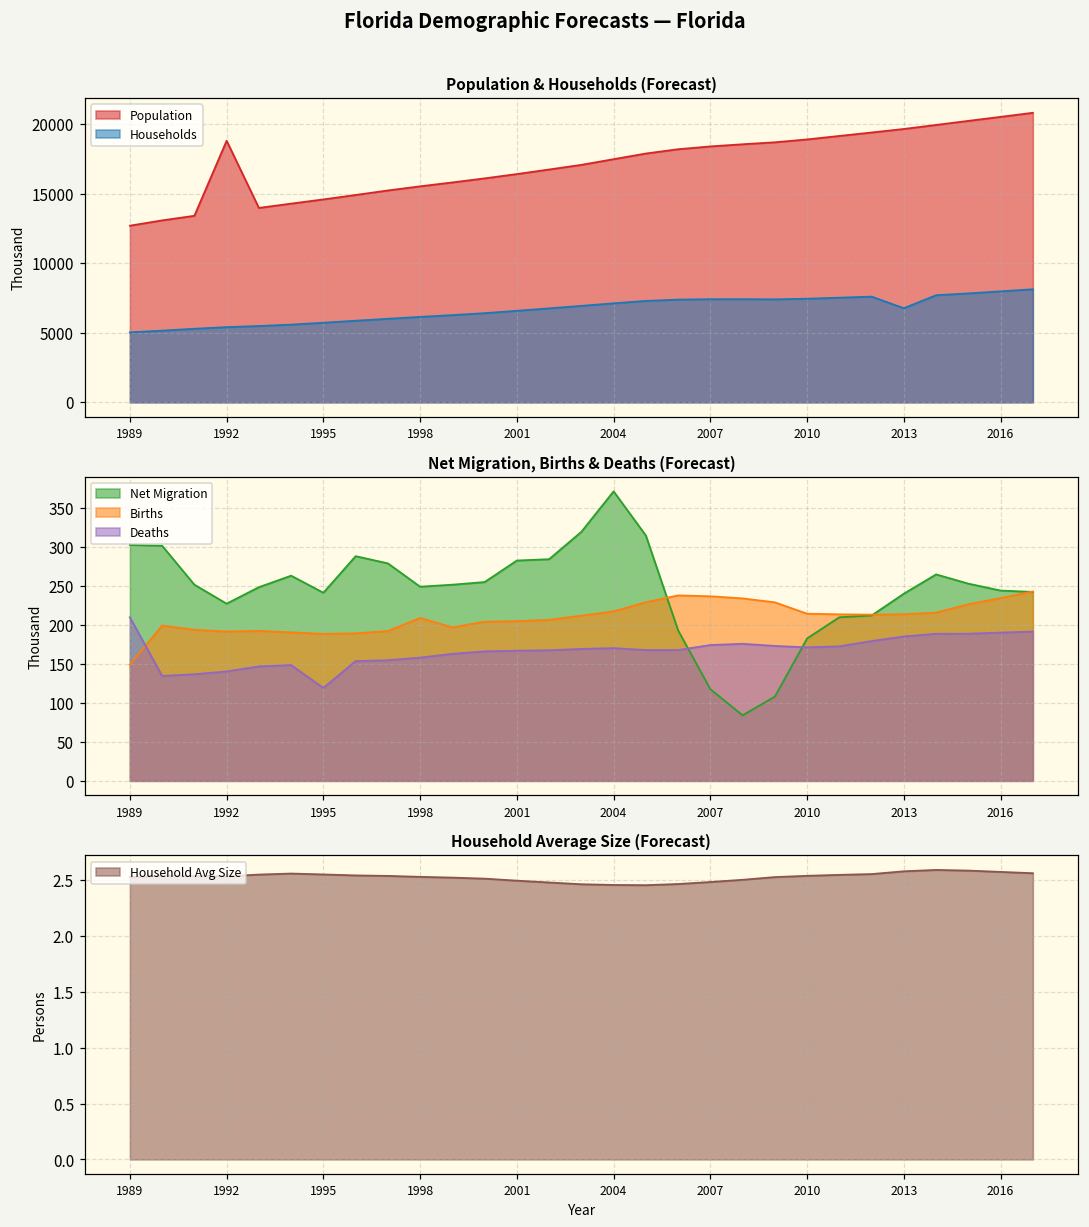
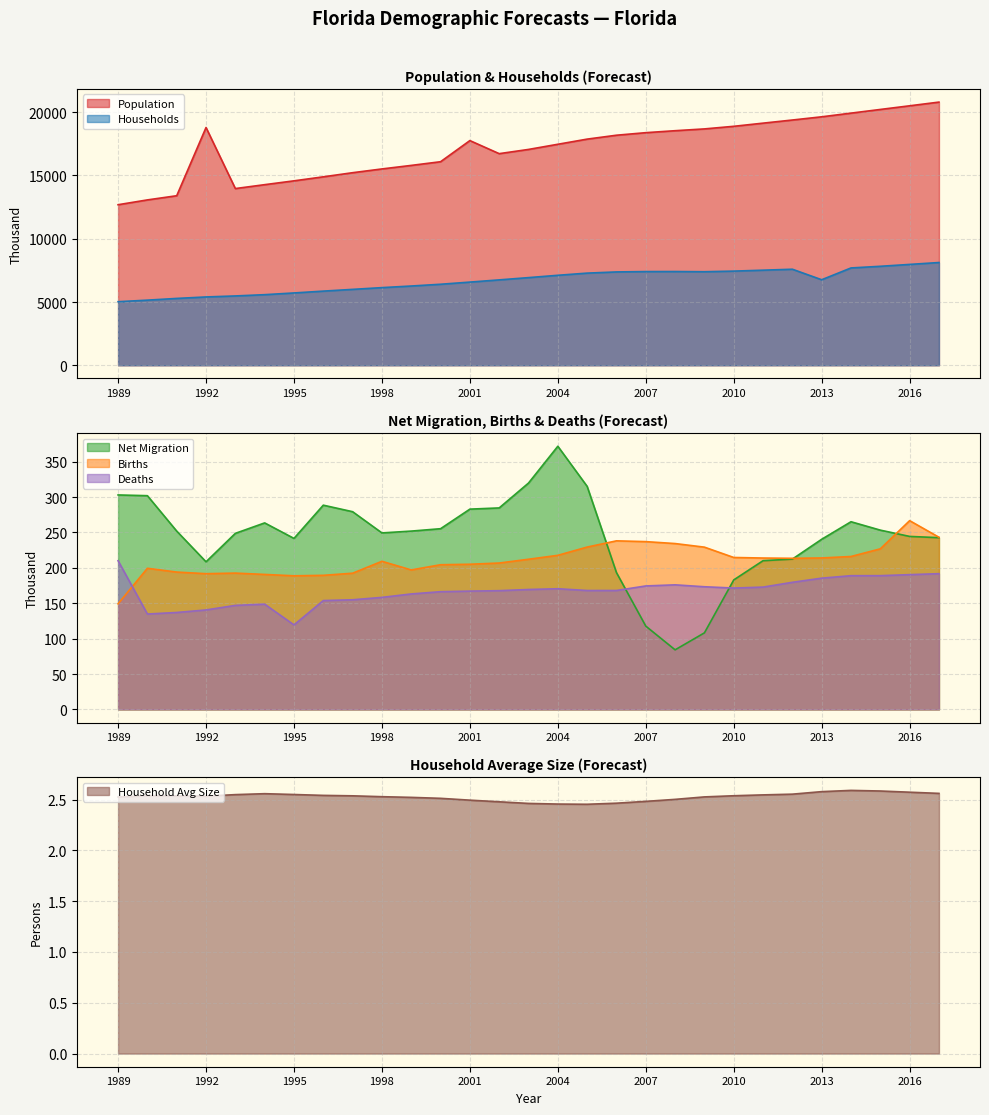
  {
    "Population & Households (Forecast)": {
      "Population": {
        "1989": 12700,
        "1992": 18800,
        "1995": 14600,
        "1998": 15500,
-       "2001": 16400,
+       "2001": 17800,
        "2004": 17500,
        "2007": 18400,
        "2010": 18900,
        "2013": 19600,
        "2016": 20500
      },
      "Households": {
        "1989": 5000,
        "1992": 5400,
        "1995": 5700,
        "1998": 6100,
        "2001": 6600,
        "2004": 7100,
        "2007": 7400,
        "2010": 7400,
        "2013": 6800,
        "2016": 8000
      }
    },
    "Net Migration, Births & Deaths (Forecast)": {
      "Net Migration": {
        "1989": 300,
-       "1992": 230,
+       "1992": 210,
        "1995": 240,
        "1998": 250,
        "2001": 280,
        "2004": 370,
        "2007": 120,
        "2010": 180,
        "2013": 240,
        "2016": 240
      },
      "Births": {
        "1989": 150,
        "1992": 190,
        "1995": 190,
        "1998": 210,
        "2001": 210,
        "2004": 220,
        "2007": 240,
        "2010": 210,
        "2013": 210,
-       "2016": 230
+       "2016": 270
      },
      "Deaths": {
        "1989": 210,
        "1992": 140,
        "1995": 120,
        "1998": 160,
        "2001": 170,
        "2004": 170,
        "2007": 170,
        "2010": 170,
        "2013": 190,
        "2016": 190
      }
    },
    "Household Average Size (Forecast)": {
      "1995": 2.55,
      "1998": 2.53,
      "2001": 2.49,
      "2004": 2.46,
      "2007": 2.48,
      "2010": 2.54,
      "2013": 2.58,
      "2016": 2.57
    }
  }
